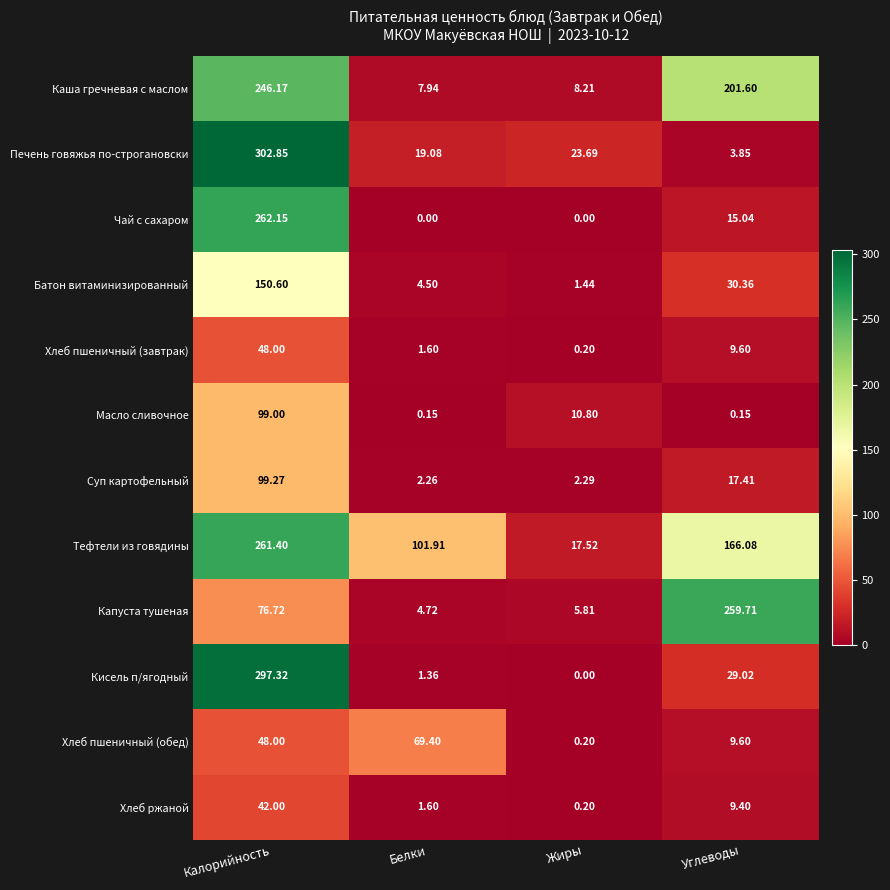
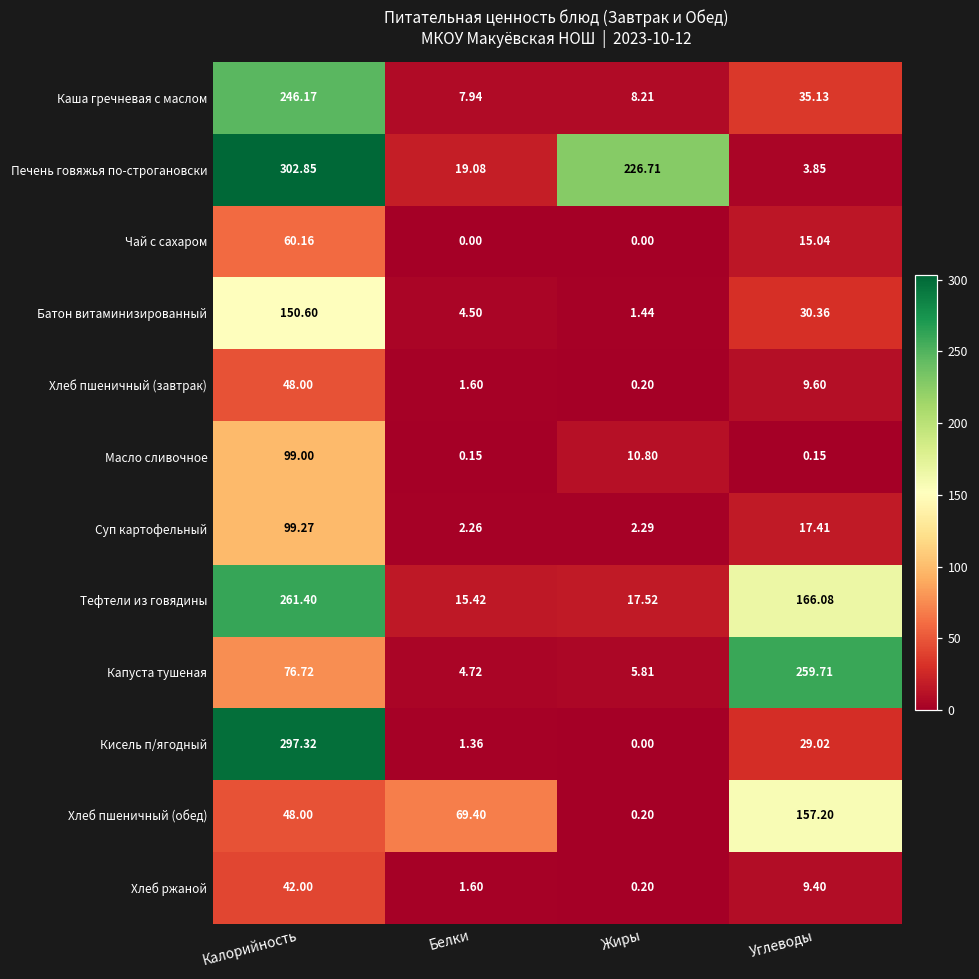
  {
    "Каша гречневая с маслом": {
      "Калорийность": 246.17,
      "Белки": 7.94,
      "Жиры": 8.21,
-     "Углеводы": 201.60
+     "Углеводы": 35.13
    },
    "Печень говяжья по-строгановски": {
      "Калорийность": 302.85,
      "Белки": 19.08,
-     "Жиры": 23.69,
+     "Жиры": 226.71,
      "Углеводы": 3.85
    },
    "Чай с сахаром": {
-     "Калорийность": 262.15,
+     "Калорийность": 60.16,
      "Белки": 0.00,
      "Жиры": 0.00,
      "Углеводы": 15.04
    },
    "Батон витаминизированный": {
      "Калорийность": 150.60,
      "Белки": 4.50,
      "Жиры": 1.44,
      "Углеводы": 30.36
    },
    "Хлеб пшеничный (завтрак)": {
      "Калорийность": 48.00,
      "Белки": 1.60,
      "Жиры": 0.20,
      "Углеводы": 9.60
    },
    "Масло сливочное": {
      "Калорийность": 99.00,
      "Белки": 0.15,
      "Жиры": 10.80,
      "Углеводы": 0.15
    },
    "Суп картофельный": {
      "Калорийность": 99.27,
      "Белки": 2.26,
      "Жиры": 2.29,
      "Углеводы": 17.41
    },
    "Тефтели из говядины": {
      "Калорийность": 261.40,
-     "Белки": 101.91,
+     "Белки": 15.42,
      "Жиры": 17.52,
      "Углеводы": 166.08
    },
    "Капуста тушеная": {
      "Калорийность": 76.72,
      "Белки": 4.72,
      "Жиры": 5.81,
      "Углеводы": 259.71
    },
    "Кисель п/ягодный": {
      "Калорийность": 297.32,
      "Белки": 1.36,
      "Жиры": 0.00,
      "Углеводы": 29.02
    },
    "Хлеб пшеничный (обед)": {
      "Калорийность": 48.00,
      "Белки": 69.40,
      "Жиры": 0.20,
-     "Углеводы": 9.60
+     "Углеводы": 157.20
    },
    "Хлеб ржаной": {
      "Калорийность": 42.00,
      "Белки": 1.60,
      "Жиры": 0.20,
      "Углеводы": 9.40
    }
  }
